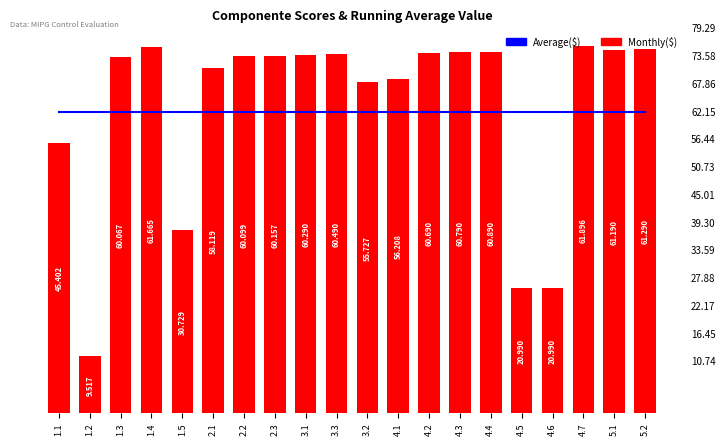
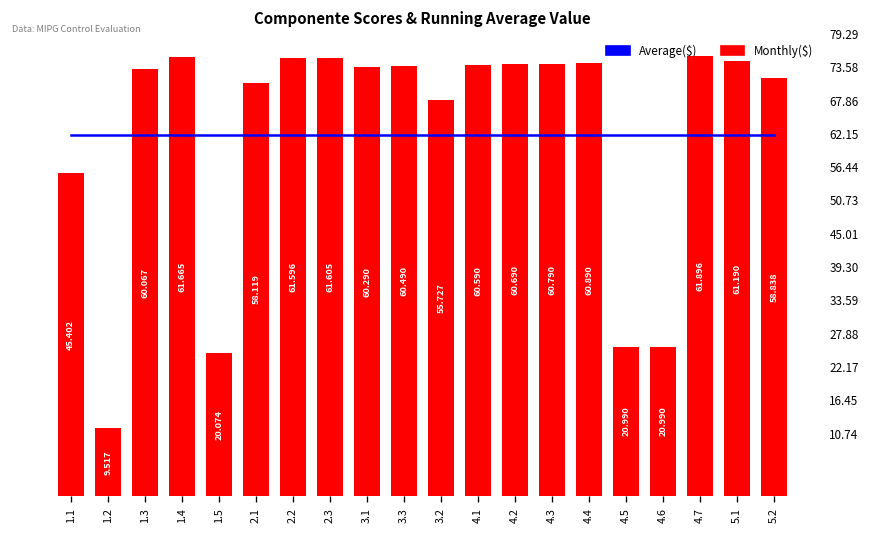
  {
    "Monthly($)": {
      "1.1": 45.402,
      "1.2": 9.517,
      "1.3": 60.067,
      "1.4": 61.665,
-     "1.5": 30.729,
+     "1.5": 20.074,
      "2.1": 58.119,
-     "2.2": 60.099,
-     "2.3": 60.157,
+     "2.2": 61.596,
+     "2.3": 61.605,
      "3.1": 60.290,
      "3.3": 60.490,
      "3.2": 55.727,
-     "4.1": 56.208,
+     "4.1": 60.590,
      "4.2": 60.690,
      "4.3": 60.790,
      "4.4": 60.890,
      "4.5": 20.990,
      "4.6": 20.990,
      "4.7": 61.896,
      "5.1": 61.190,
-     "5.2": 61.290
+     "5.2": 58.838
    }
  }
